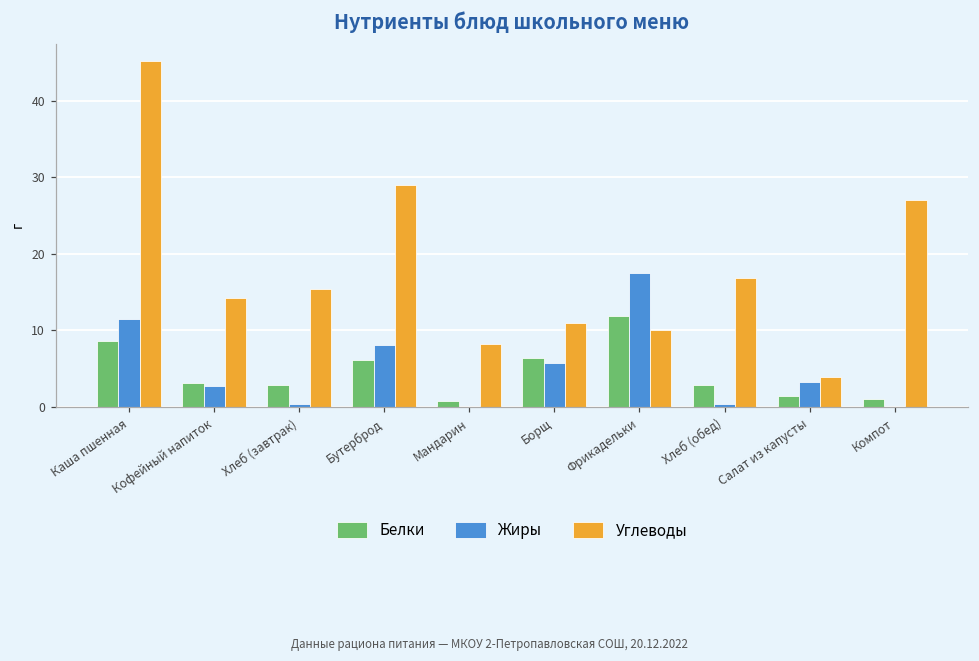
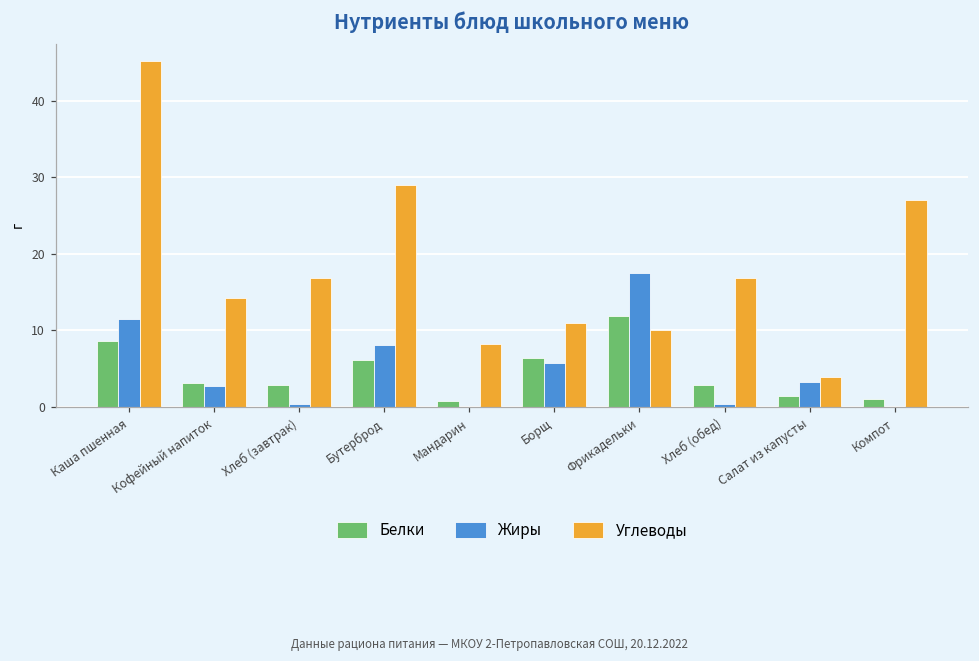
  {
    "Белки": {
      "Каша пшенная": 9,
      "Кофейный напиток": 3,
      "Хлеб (завтрак)": 3,
      "Бутерброд": 6,
      "Мандарин": 1,
      "Борщ": 6,
      "Фрикадельки": 12,
      "Хлеб (обед)": 3,
      "Салат из капусты": 1,
      "Компот": 1
    },
    "Жиры": {
      "Каша пшенная": 12,
      "Кофейный напиток": 3,
      "Бутерброд": 8,
      "Мандарин": 0,
      "Борщ": 6,
      "Фрикадельки": 18,
      "Салат из капусты": 3,
      "Компот": 0
    },
    "Углеводы": {
      "Каша пшенная": 45,
      "Кофейный напиток": 14,
-     "Хлеб (завтрак)": 15,
+     "Хлеб (завтрак)": 17,
      "Бутерброд": 29,
      "Мандарин": 8,
      "Борщ": 11,
      "Фрикадельки": 10,
      "Хлеб (обед)": 17,
      "Салат из капусты": 4,
      "Компот": 27
    }
  }
